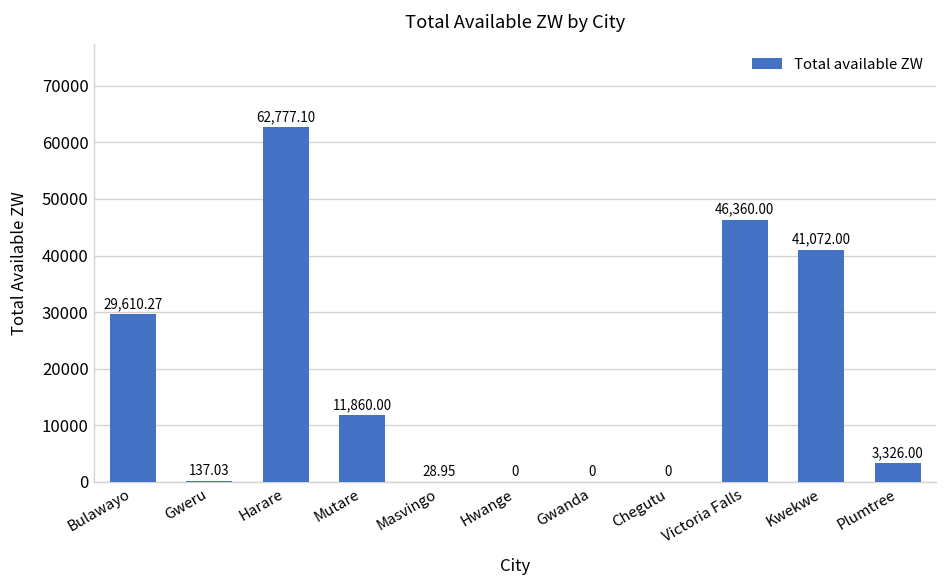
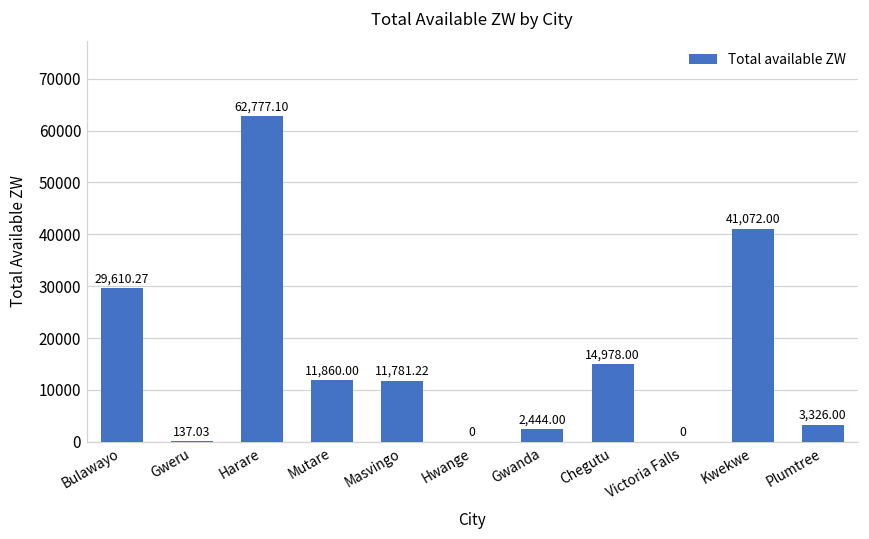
  {
    "Bulawayo": "29,610.27",
    "Gweru": "137.03",
    "Harare": "62,777.10",
    "Mutare": "11,860.00",
-   "Masvingo": "28.95",
+   "Masvingo": "11,781.22",
    "Hwange": "0",
-   "Gwanda": "0",
-   "Chegutu": "0",
-   "Victoria Falls": "46,360.00",
+   "Gwanda": "2,444.00",
+   "Chegutu": "14,978.00",
+   "Victoria Falls": "0",
    "Kwekwe": "41,072.00",
    "Plumtree": "3,326.00"
  }
